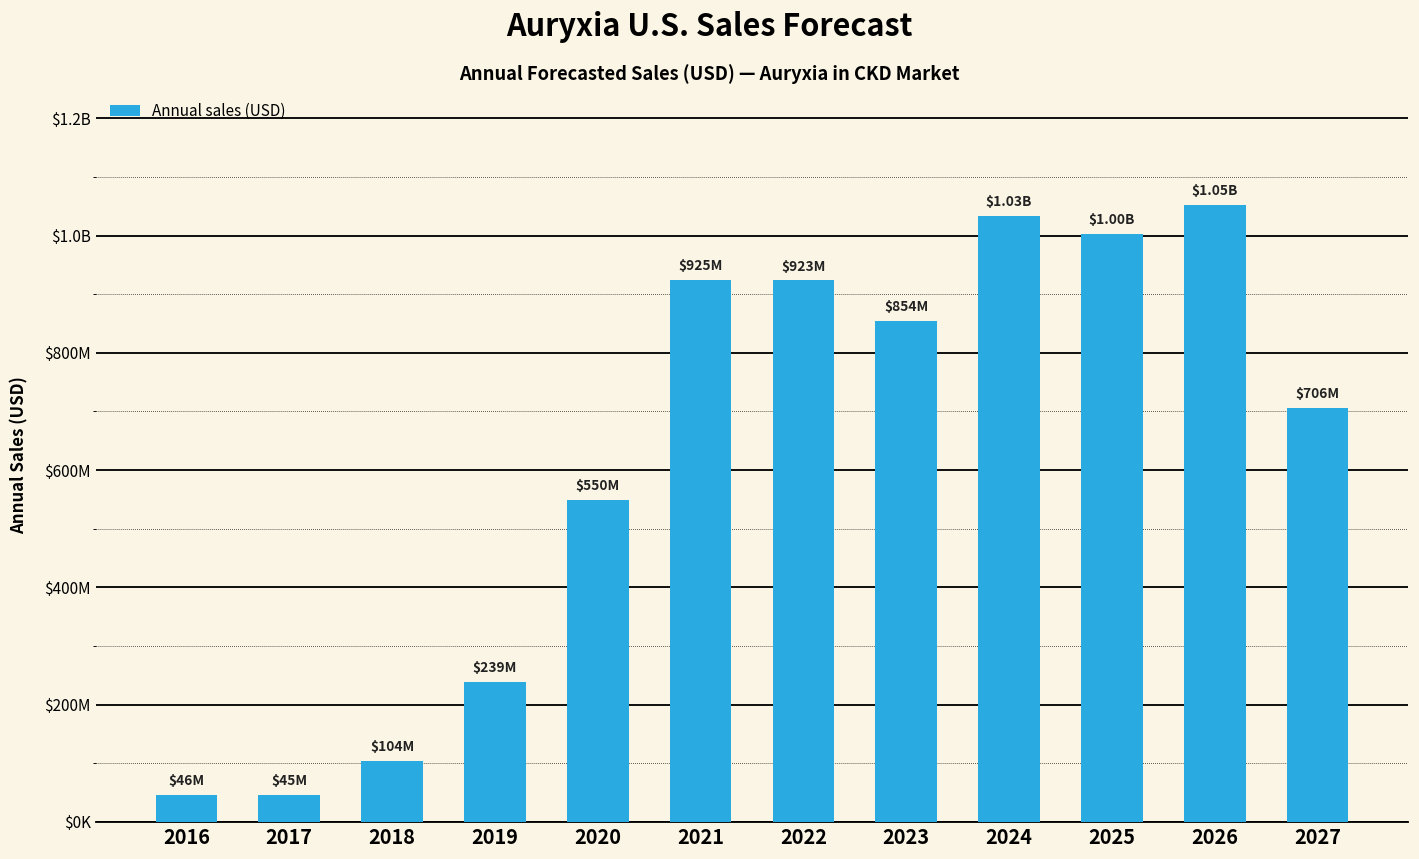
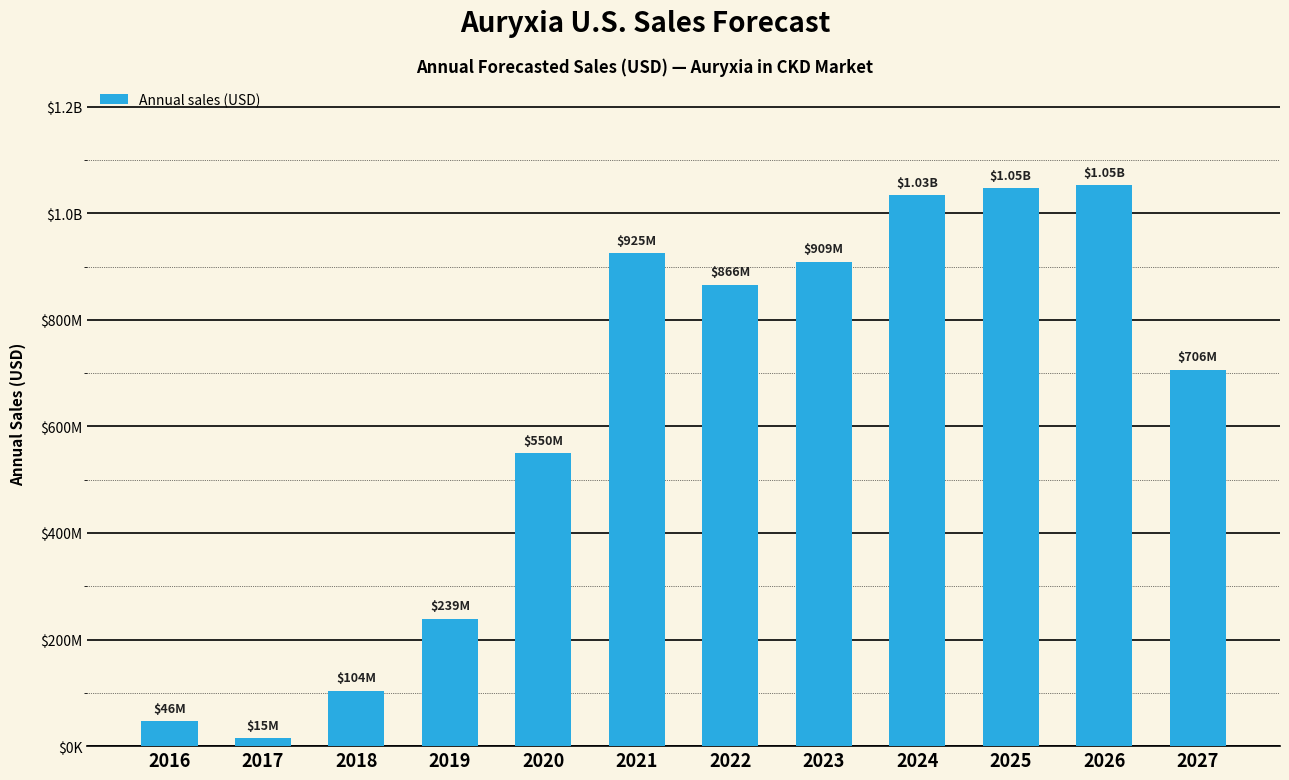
  {
    "2016": "$46M",
-   "2017": "$45M",
+   "2017": "$15M",
    "2018": "$104M",
    "2019": "$239M",
    "2020": "$550M",
    "2021": "$925M",
-   "2022": "$923M",
-   "2023": "$854M",
+   "2022": "$866M",
+   "2023": "$909M",
    "2024": "$1.03B",
-   "2025": "$1.00B",
+   "2025": "$1.05B",
    "2026": "$1.05B",
    "2027": "$706M"
  }
